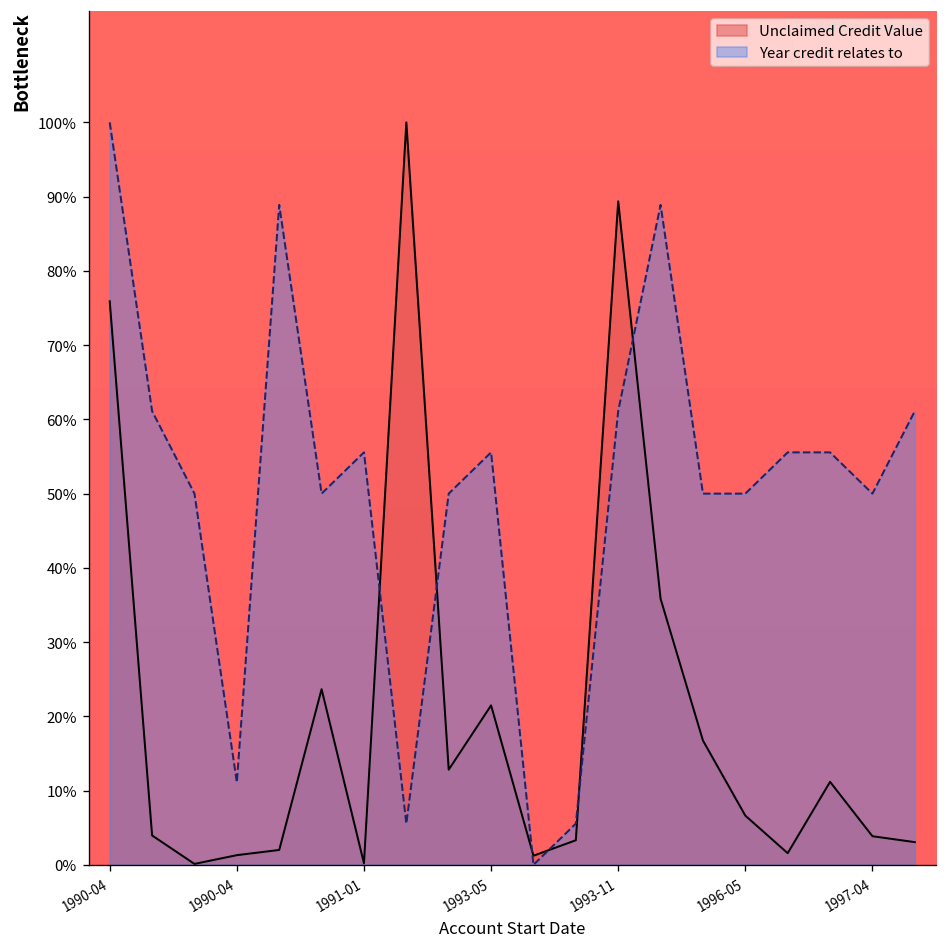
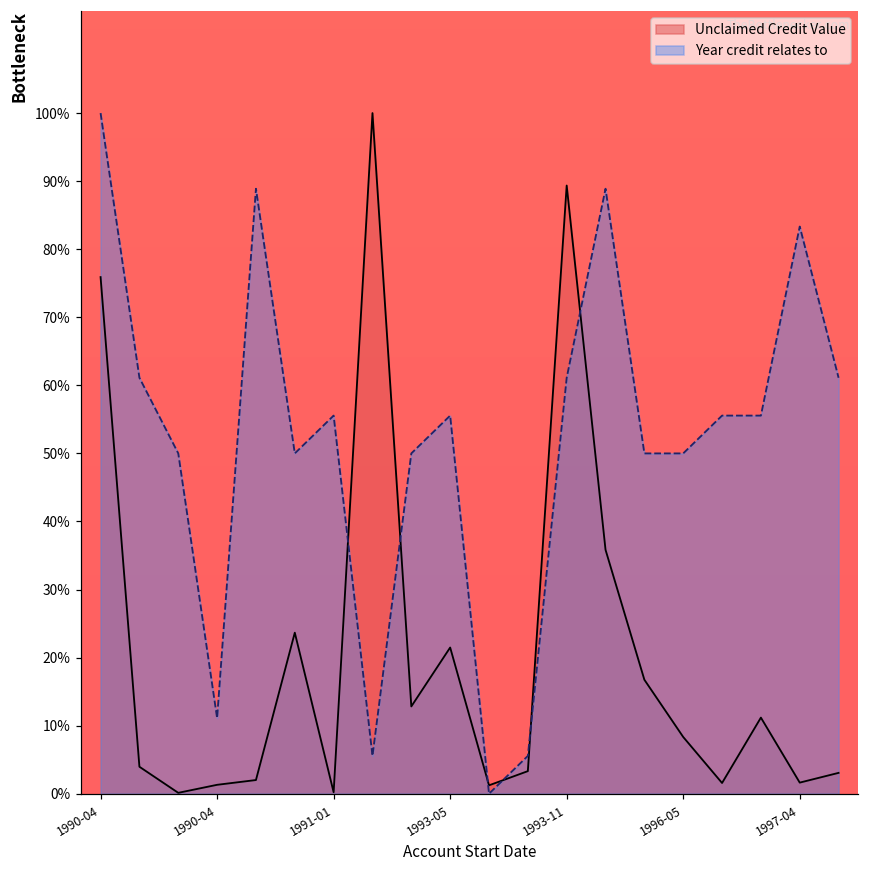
  {
    "Unclaimed Credit Value": {
      "1991-01": "0%",
      "1993-05": "21%",
      "1993-11": "89%",
-     "1996-05": "7%",
-     "1997-04": "4%"
+     "1996-05": "8%",
+     "1997-04": "2%"
    },
    "Year credit relates to": {
      "1991-01": "56%",
      "1993-05": "56%",
      "1993-11": "61%",
      "1996-05": "50%",
-     "1997-04": "50%"
+     "1997-04": "83%"
    }
  }
